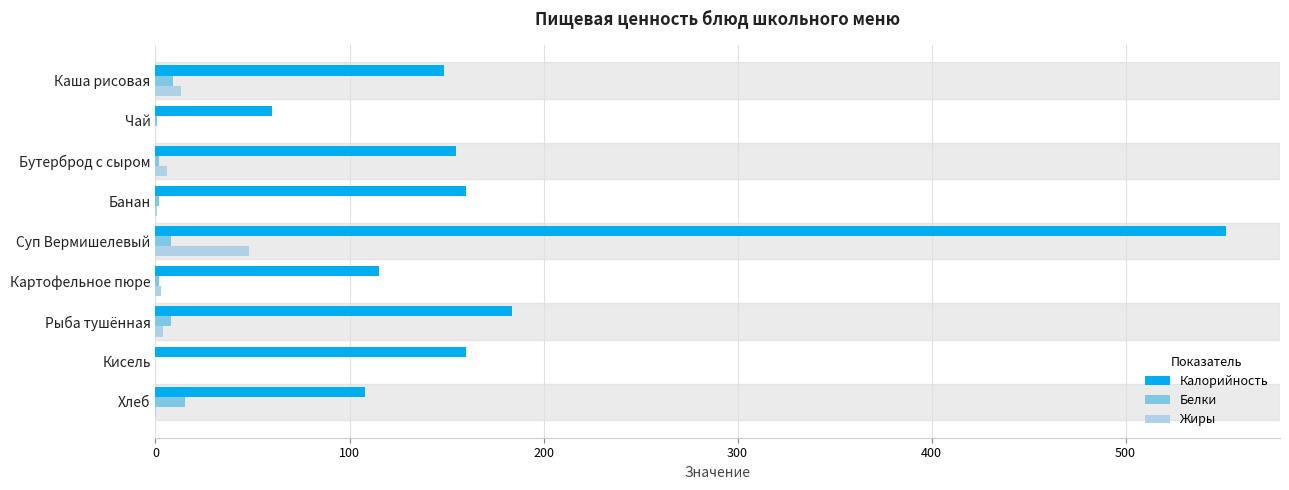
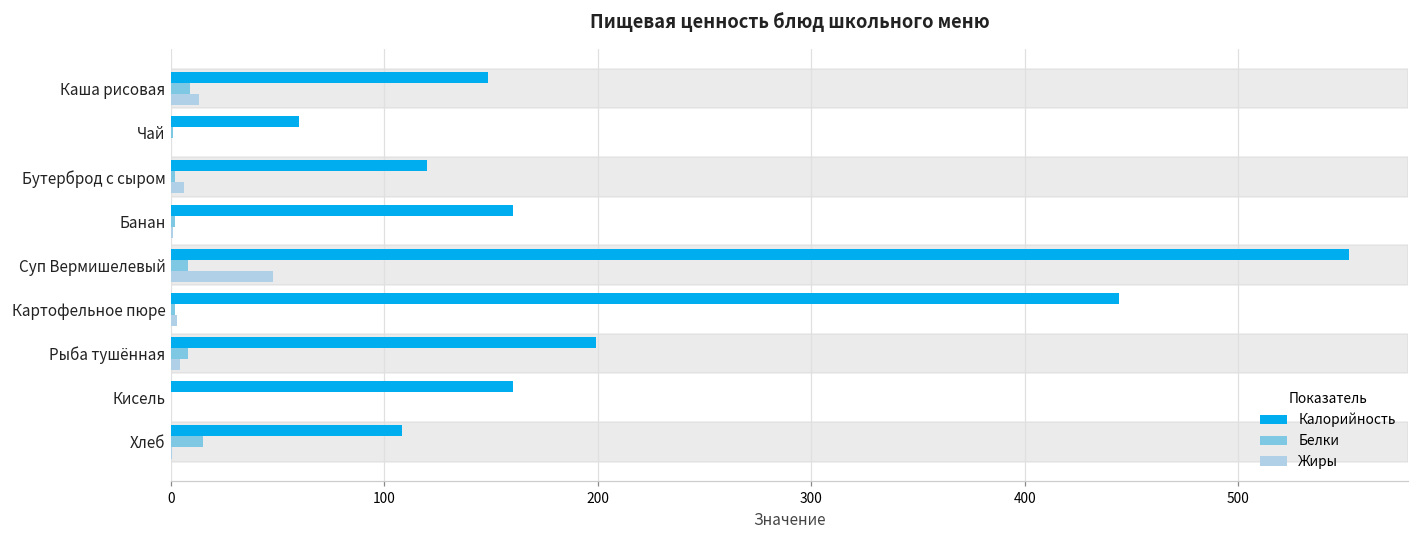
  {
    "Калорийность": {
      "Каша рисовая": 149,
      "Чай": 60,
-     "Бутерброд с сыром": 155,
+     "Бутерброд с сыром": 120,
      "Банан": 160,
      "Суп Вермишелевый": 552,
-     "Картофельное пюре": 115,
-     "Рыба тушённая": 184,
+     "Картофельное пюре": 444,
+     "Рыба тушённая": 199,
      "Кисель": 160,
      "Хлеб": 108
    }
  }
